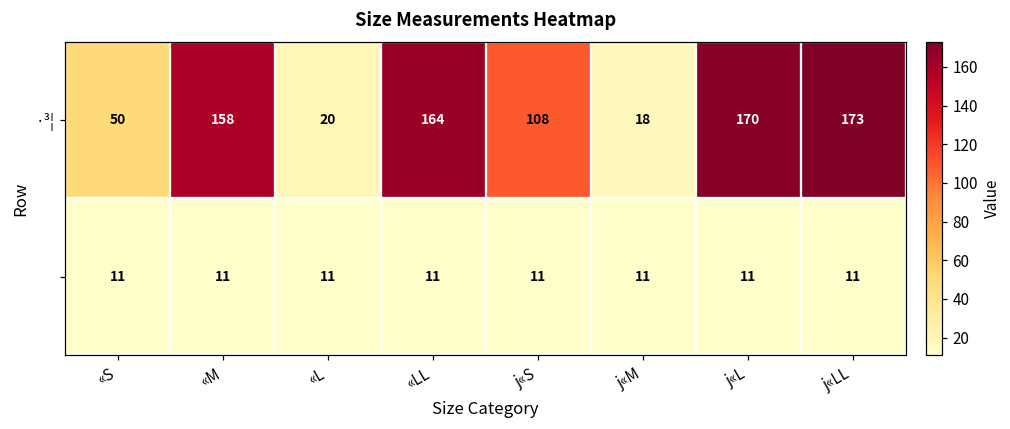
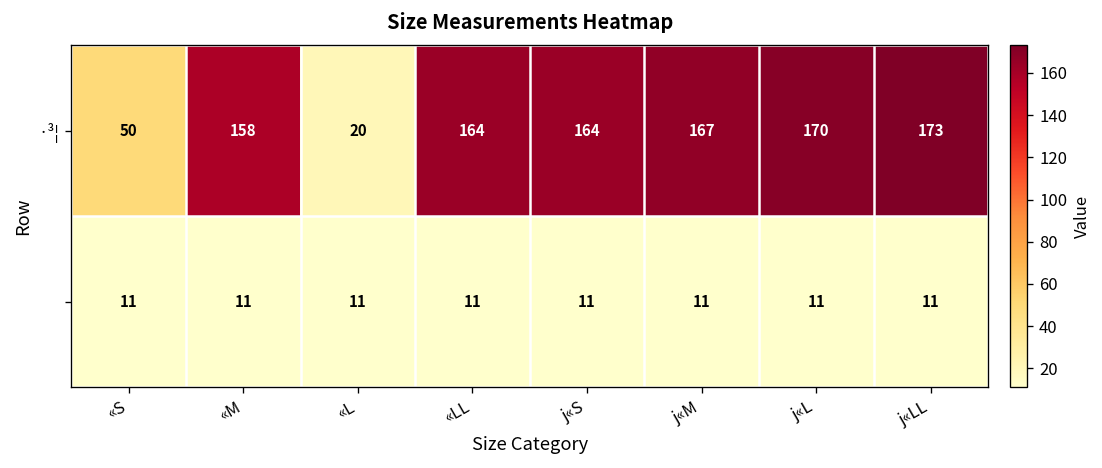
  {
    "·³¦": {
      "«S": 50,
      "«M": 158,
      "«L": 20,
      "«LL": 164,
-     "j«S": 108,
-     "j«M": 18,
+     "j«S": 164,
+     "j«M": 167,
      "j«L": 170,
      "j«LL": 173
    }
  }
